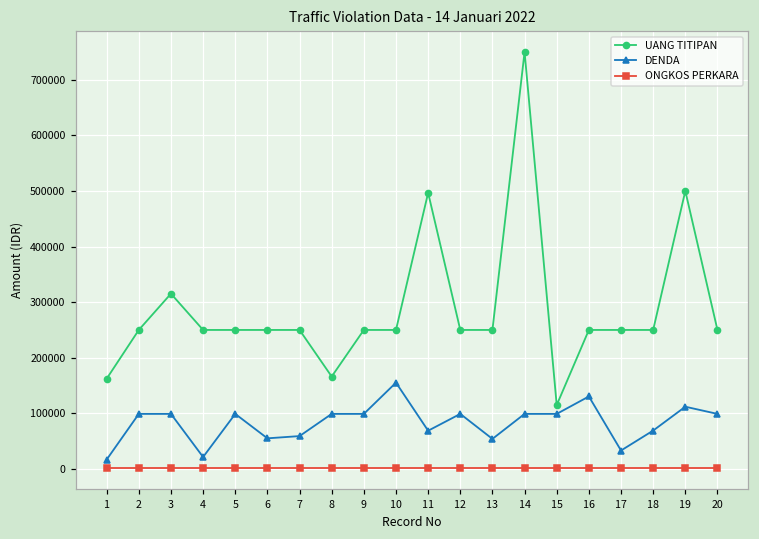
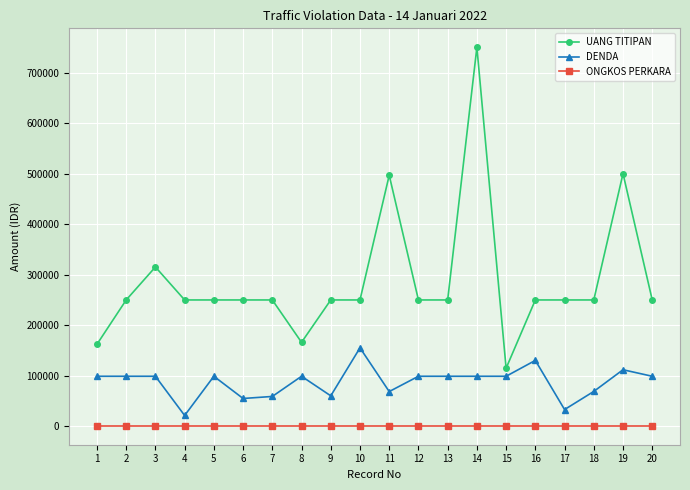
  {
    "UANG TITIPAN": {
      "1": 160000,
      "2": 250000,
      "3": 320000,
      "4": 250000,
      "5": 250000,
      "6": 250000,
      "7": 250000,
      "8": 170000,
      "9": 250000,
      "10": 250000,
      "11": 500000,
      "12": 250000,
      "13": 250000,
      "14": 750000,
      "15": 110000,
      "16": 250000,
      "17": 250000,
      "18": 250000,
      "19": 500000,
      "20": 250000
    },
    "DENDA": {
-     "1": 20000,
+     "1": 100000,
      "2": 100000,
      "3": 100000,
      "4": 20000,
      "5": 100000,
      "6": 60000,
      "7": 60000,
      "8": 100000,
-     "9": 100000,
+     "9": 60000,
      "10": 160000,
      "11": 70000,
      "12": 100000,
-     "13": 50000,
+     "13": 100000,
      "14": 100000,
      "15": 100000,
      "16": 130000,
      "17": 30000,
      "18": 70000,
      "19": 110000,
      "20": 100000
    },
    "ONGKOS PERKARA": {
      "1": 0,
      "2": 0,
      "3": 0,
      "4": 0,
      "5": 0,
      "6": 0,
      "7": 0,
      "8": 0,
      "9": 0,
      "10": 0,
      "11": 0,
      "12": 0,
      "13": 0,
      "14": 0,
      "15": 0,
      "16": 0,
      "17": 0,
      "18": 0,
      "19": 0,
      "20": 0
    }
  }
